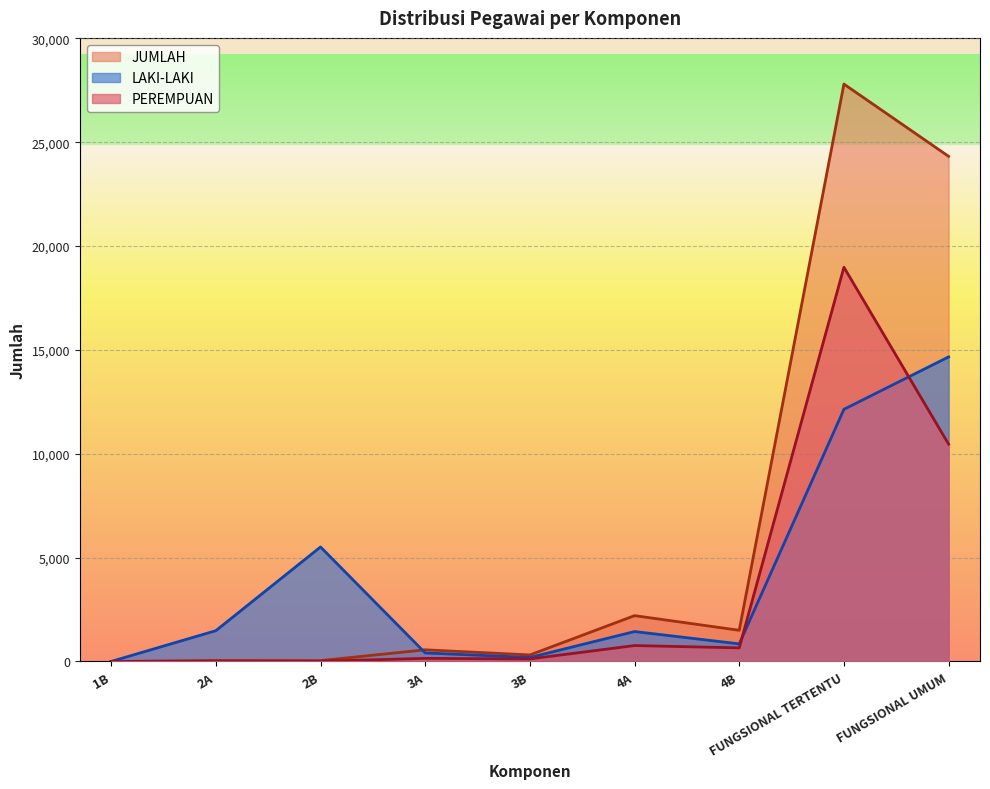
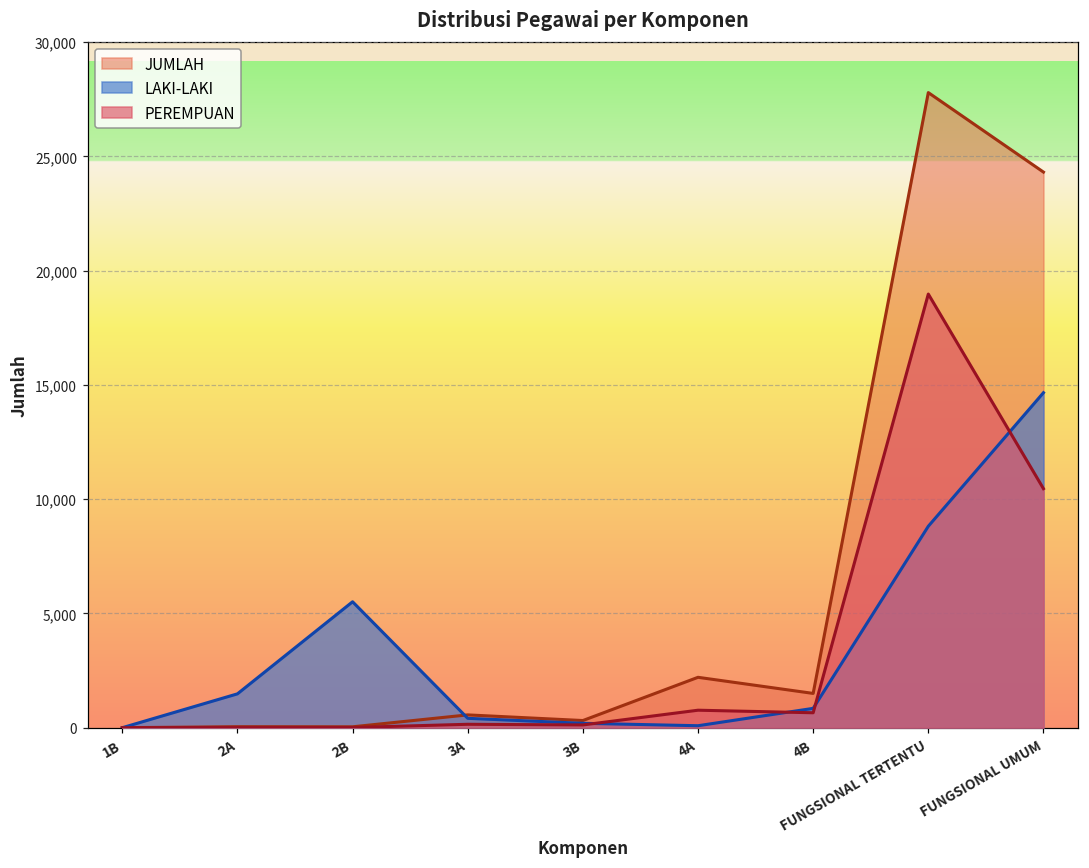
  {
    "LAKI-LAKI": {
      "2A": "1,500",
      "2B": "5,500",
      "3A": "400",
-     "4A": "1,400",
+     "4A": "100",
      "4B": "800",
-     "FUNGSIONAL TERTENTU": "12,100",
+     "FUNGSIONAL TERTENTU": "8,800",
      "FUNGSIONAL UMUM": "14,700"
    }
  }
